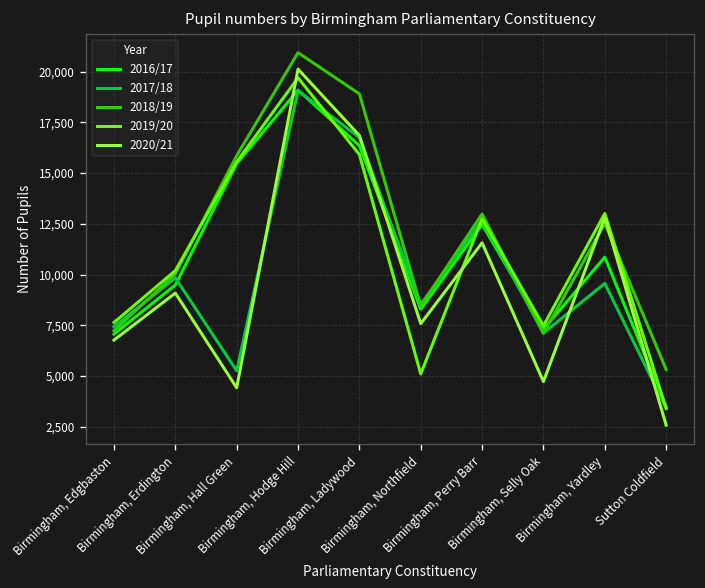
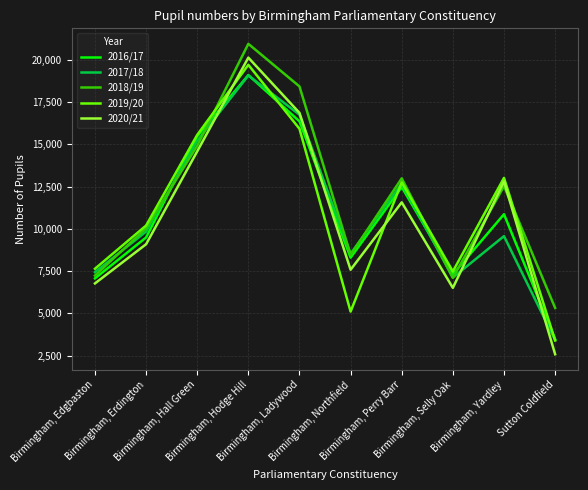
  {
    "2016/17": {
      "Birmingham, Edgbaston": "7,100",
      "Birmingham, Erdington": "9,500",
      "Birmingham, Ladywood": "16,400",
      "Birmingham, Northfield": "8,300",
      "Birmingham, Perry Barr": "12,500",
      "Birmingham, Selly Oak": "7,300",
      "Birmingham, Yardley": "10,900"
    },
    "2017/18": {
      "Birmingham, Edgbaston": "7,400",
      "Birmingham, Erdington": "9,800",
-     "Birmingham, Hall Green": "5,300",
+     "Birmingham, Hall Green": "15,200",
      "Birmingham, Yardley": "9,600"
    },
    "2018/19": {
      "Birmingham, Edgbaston": "7,200",
      "Birmingham, Erdington": "10,000",
-     "Birmingham, Hall Green": "15,900",
+     "Birmingham, Hall Green": "14,900",
      "Birmingham, Hodge Hill": "20,900",
-     "Birmingham, Ladywood": "18,900",
+     "Birmingham, Ladywood": "18,400",
      "Birmingham, Perry Barr": "13,000",
      "Birmingham, Yardley": "12,500",
      "Sutton Coldfield": "5,300"
    },
    "2019/20": {
      "Birmingham, Edgbaston": "7,600",
      "Birmingham, Erdington": "10,200",
      "Birmingham, Hodge Hill": "19,700",
      "Birmingham, Ladywood": "15,900",
      "Birmingham, Northfield": "5,100",
      "Birmingham, Selly Oak": "7,500",
      "Birmingham, Yardley": "13,000"
    },
    "2020/21": {
      "Birmingham, Edgbaston": "6,800",
      "Birmingham, Erdington": "9,100",
-     "Birmingham, Hall Green": "4,400",
+     "Birmingham, Hall Green": "14,600",
      "Birmingham, Hodge Hill": "20,100",
      "Birmingham, Northfield": "7,600",
      "Birmingham, Perry Barr": "11,600",
-     "Birmingham, Selly Oak": "4,700",
+     "Birmingham, Selly Oak": "6,500",
      "Birmingham, Yardley": "12,800",
      "Sutton Coldfield": "2,600"
    }
  }
